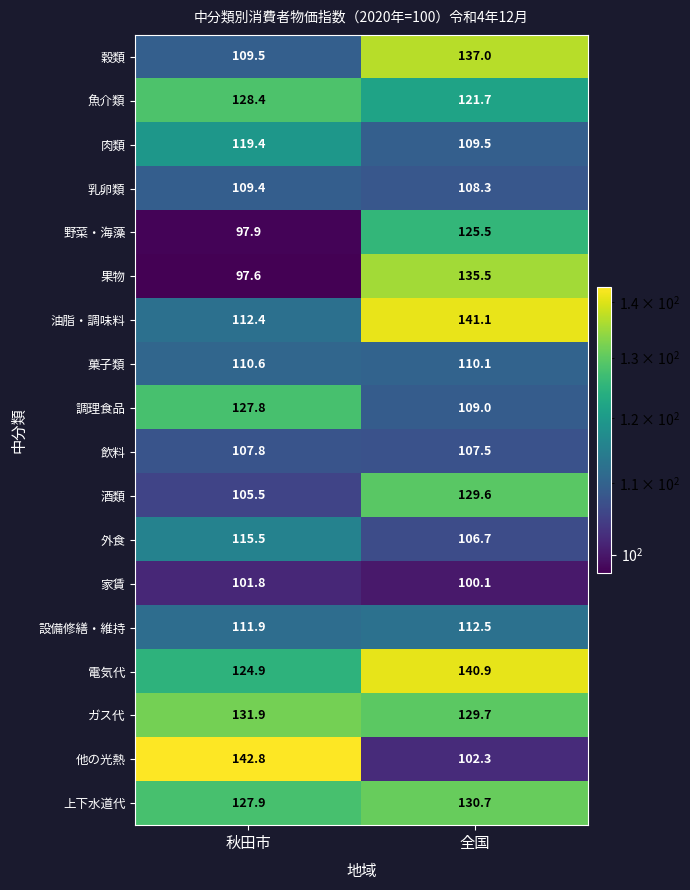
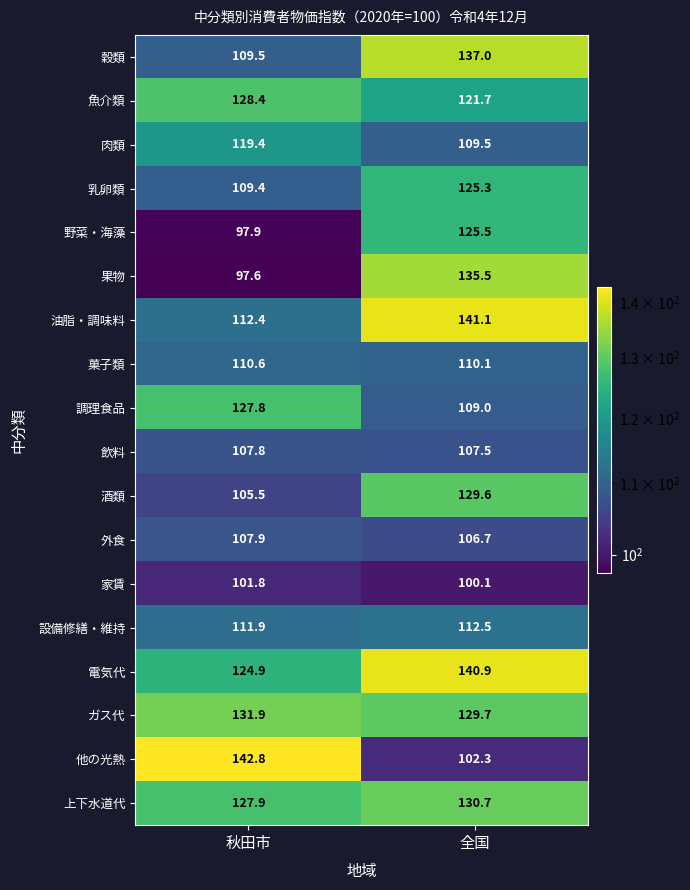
  {
    "穀類": {
      "秋田市": 109.5,
      "全国": 137.0
    },
    "魚介類": {
      "秋田市": 128.4,
      "全国": 121.7
    },
    "肉類": {
      "秋田市": 119.4,
      "全国": 109.5
    },
    "乳卵類": {
      "秋田市": 109.4,
-     "全国": 108.3
+     "全国": 125.3
    },
    "野菜・海藻": {
      "秋田市": 97.9,
      "全国": 125.5
    },
    "果物": {
      "秋田市": 97.6,
      "全国": 135.5
    },
    "油脂・調味料": {
      "秋田市": 112.4,
      "全国": 141.1
    },
    "菓子類": {
      "秋田市": 110.6,
      "全国": 110.1
    },
    "調理食品": {
      "秋田市": 127.8,
      "全国": 109.0
    },
    "飲料": {
      "秋田市": 107.8,
      "全国": 107.5
    },
    "酒類": {
      "秋田市": 105.5,
      "全国": 129.6
    },
    "外食": {
-     "秋田市": 115.5,
+     "秋田市": 107.9,
      "全国": 106.7
    },
    "家賃": {
      "秋田市": 101.8,
      "全国": 100.1
    },
    "設備修繕・維持": {
      "秋田市": 111.9,
      "全国": 112.5
    },
    "電気代": {
      "秋田市": 124.9,
      "全国": 140.9
    },
    "ガス代": {
      "秋田市": 131.9,
      "全国": 129.7
    },
    "他の光熱": {
      "秋田市": 142.8,
      "全国": 102.3
    },
    "上下水道代": {
      "秋田市": 127.9,
      "全国": 130.7
    }
  }
